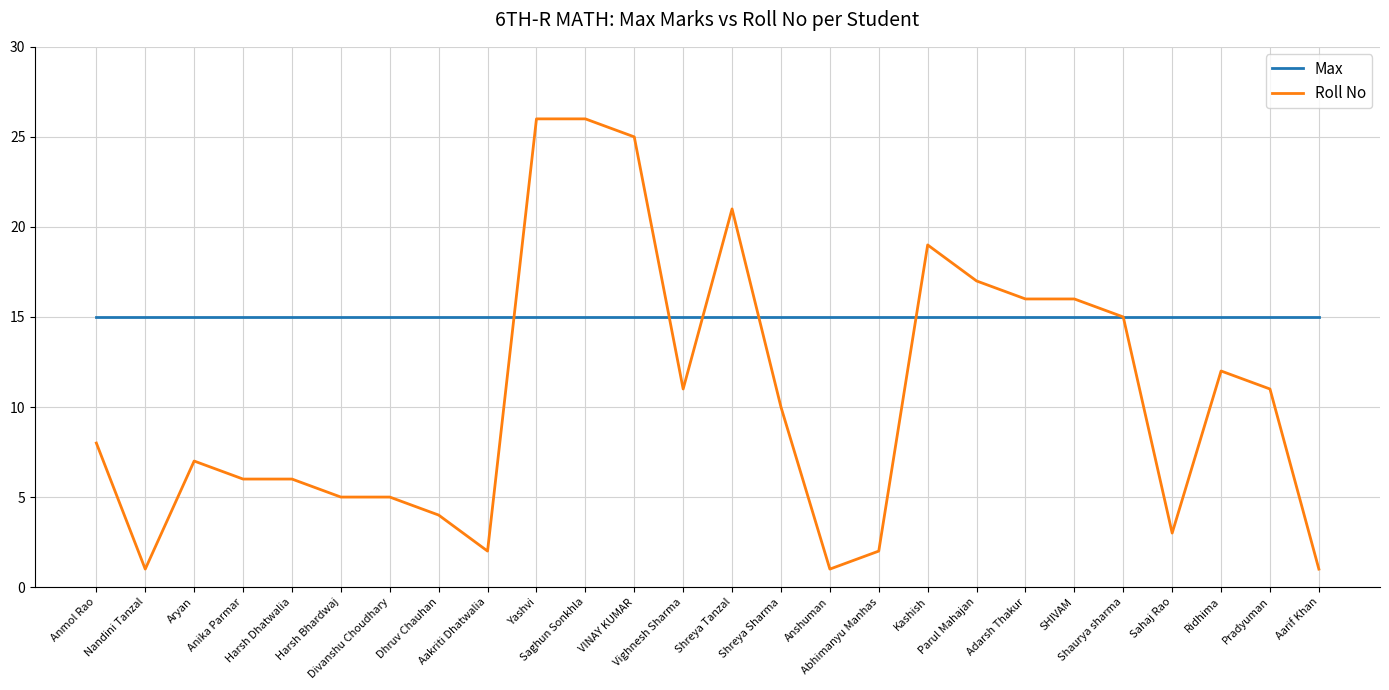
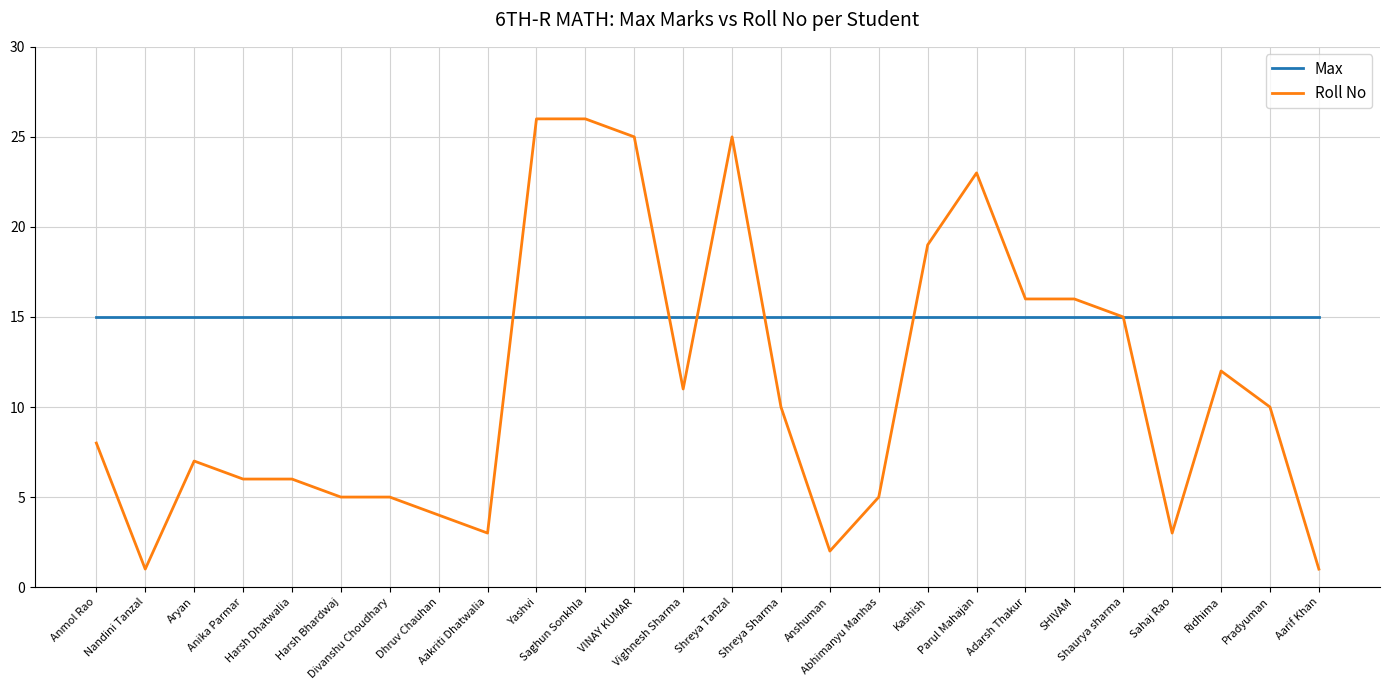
  {
    "Max": {
      "Anmol Rao": 15,
      "Nandini Tanzal": 15,
      "Aryan": 15,
      "Anika Parmar": 15,
      "Harsh Dhatwalia": 15,
      "Harsh Bhardwaj": 15,
      "Divanshu Choudhary": 15,
      "Dhruv Chauhan": 15,
      "Aakriti Dhatwalia": 15,
      "Yashvi": 15,
      "Saghun Sonkhla": 15,
      "VINAY KUMAR": 15,
      "Vighnesh Sharma": 15,
      "Shreya Tanzal": 15,
      "Shreya Sharma": 15,
      "Anshuman": 15,
      "Abhimanyu Manhas": 15,
      "Kashish": 15,
      "Parul Mahajan": 15,
      "Adarsh Thakur": 15,
      "SHIVAM": 15,
      "Sahaj Rao": 15,
      "Ridhima": 15,
      "Pradyuman": 15,
      "Aarif Khan": 15
    },
    "Roll No": {
      "Anmol Rao": 8,
      "Nandini Tanzal": 1,
      "Aryan": 7,
      "Anika Parmar": 6,
      "Harsh Dhatwalia": 6,
      "Harsh Bhardwaj": 5,
      "Divanshu Choudhary": 5,
      "Dhruv Chauhan": 4,
-     "Aakriti Dhatwalia": 2,
+     "Aakriti Dhatwalia": 3,
      "Yashvi": 26,
      "Saghun Sonkhla": 26,
      "VINAY KUMAR": 25,
      "Vighnesh Sharma": 11,
-     "Shreya Tanzal": 21,
+     "Shreya Tanzal": 25,
      "Shreya Sharma": 10,
-     "Anshuman": 1,
-     "Abhimanyu Manhas": 2,
+     "Anshuman": 2,
+     "Abhimanyu Manhas": 5,
      "Kashish": 19,
-     "Parul Mahajan": 17,
+     "Parul Mahajan": 23,
      "Adarsh Thakur": 16,
      "SHIVAM": 16,
      "Sahaj Rao": 3,
      "Ridhima": 12,
-     "Pradyuman": 11,
+     "Pradyuman": 10,
      "Aarif Khan": 1
    }
  }
